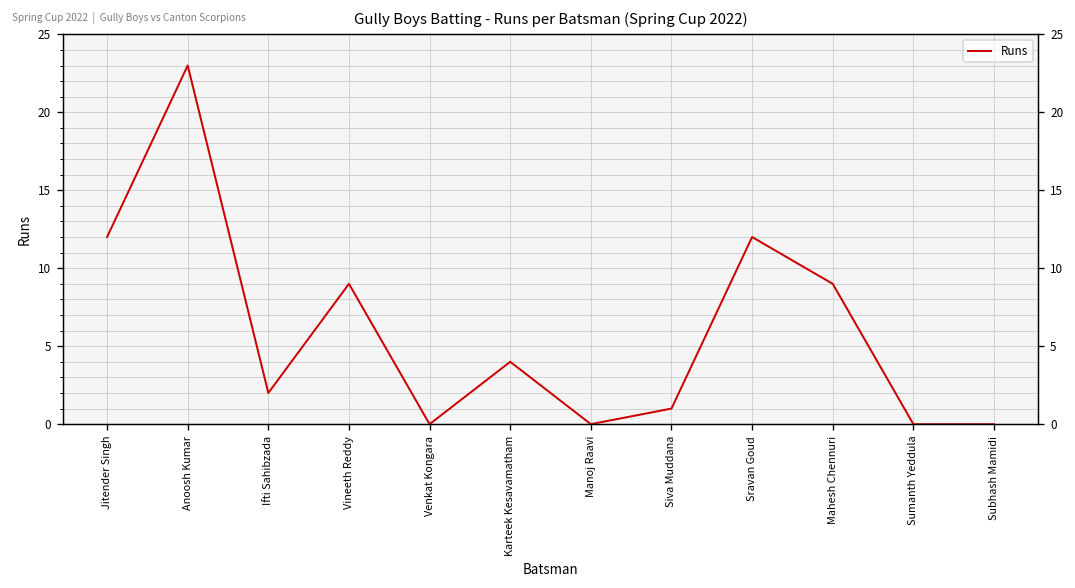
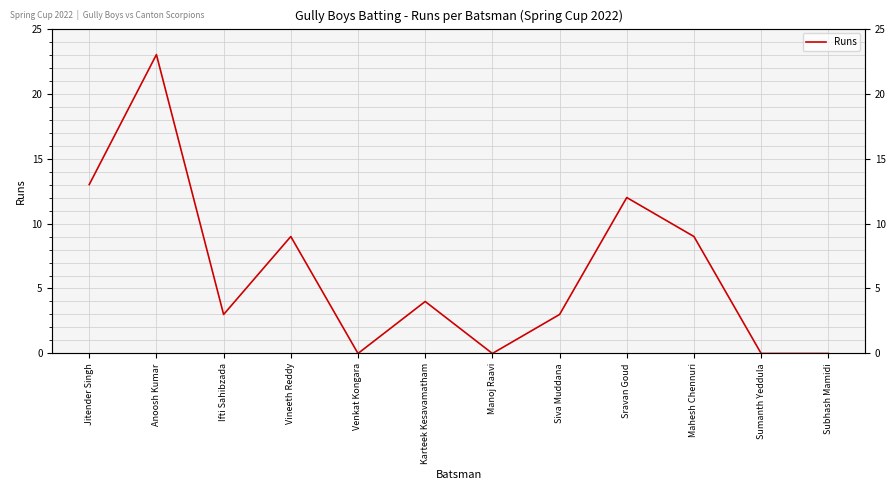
  {
-   "Jitender Singh": 12,
+   "Jitender Singh": 13,
    "Anoosh Kumar": 23,
-   "Ifti Sahibzada": 2,
+   "Ifti Sahibzada": 3,
    "Vineeth Reddy": 9,
    "Venkat Kongara": 0,
    "Karteek Kesavamatham": 4,
    "Manoj Raavi": 0,
-   "Siva Muddana": 1,
+   "Siva Muddana": 3,
    "Sravan Goud": 12,
    "Mahesh Chennuri": 9,
    "Sumanth Yeddula": 0,
    "Subhash Mamidi": 0
  }
